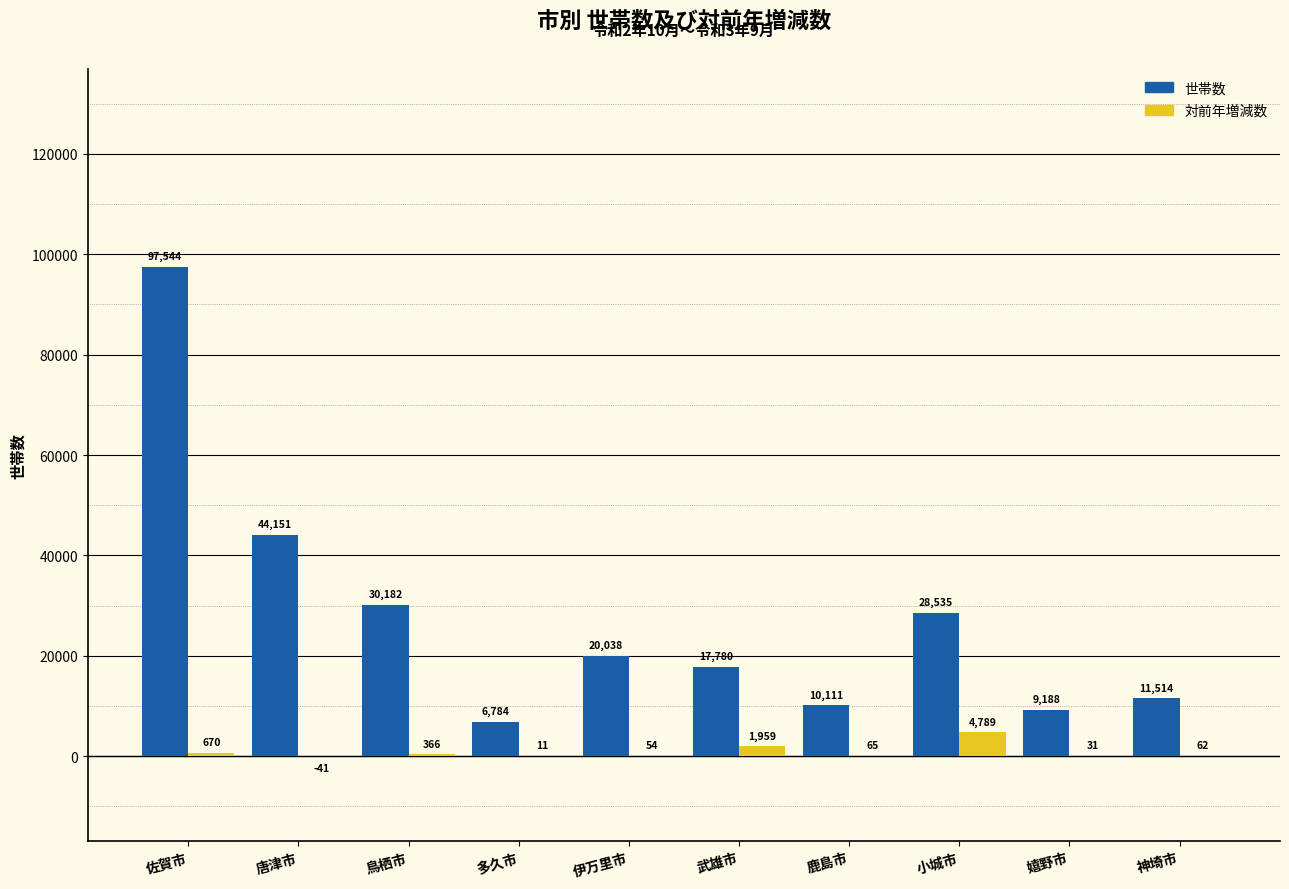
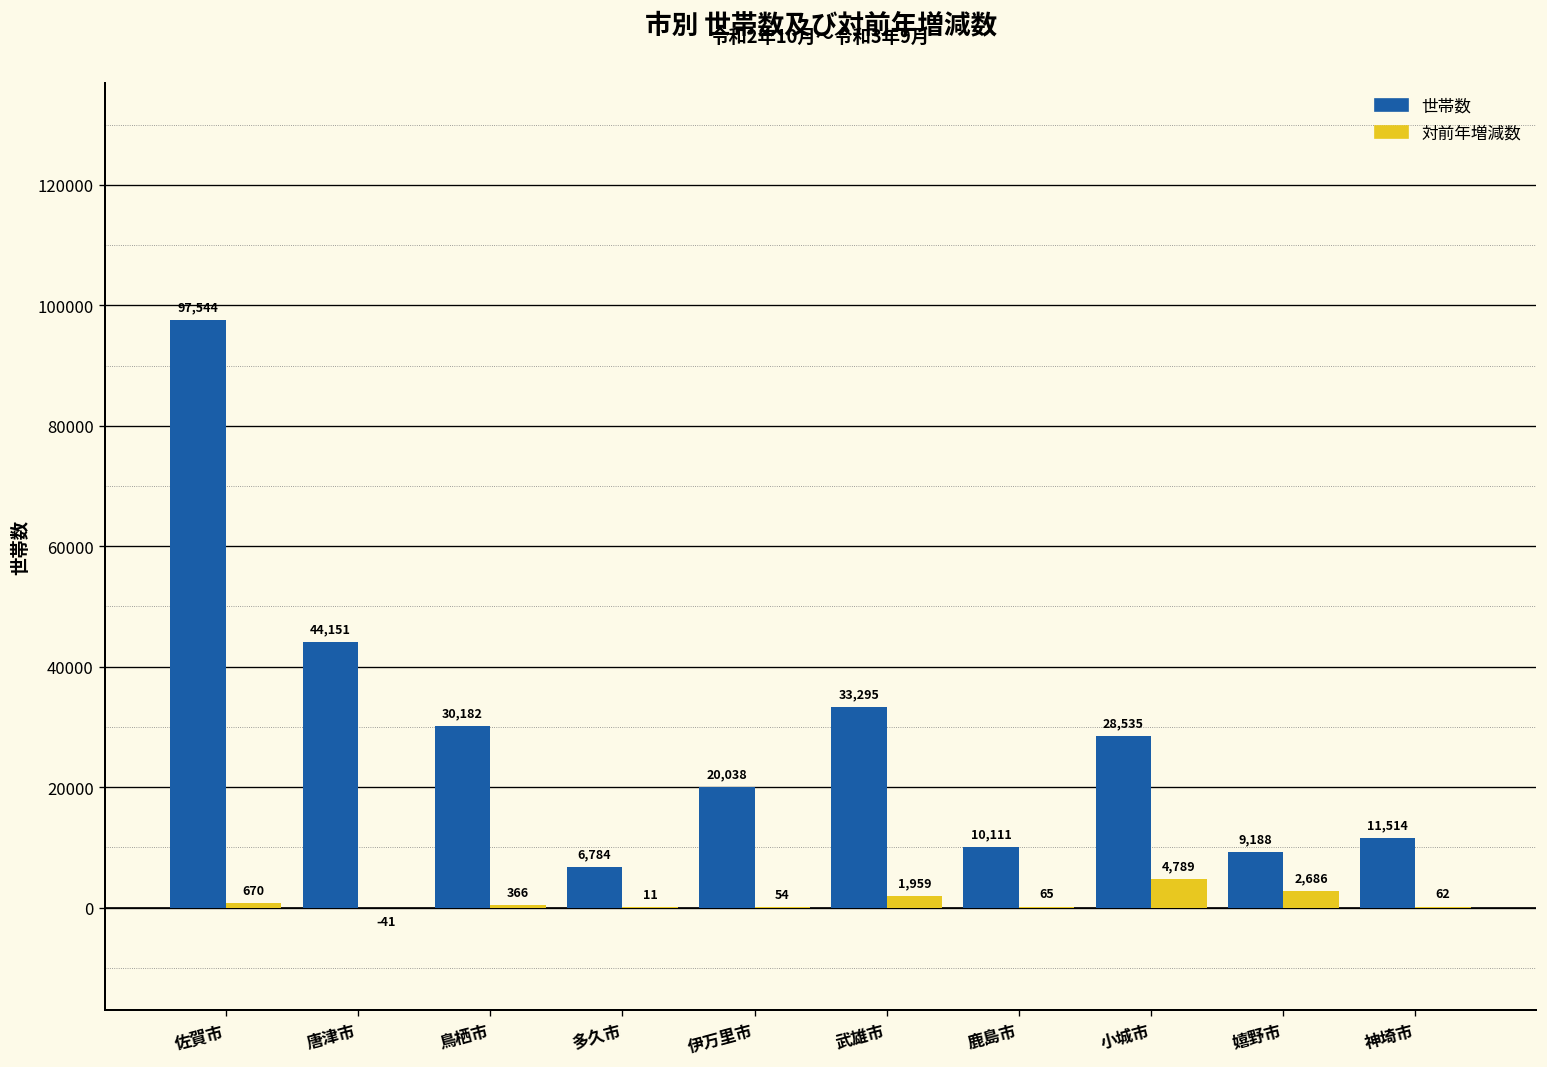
  {
    "世帯数": {
      "佐賀市": "97,544",
      "唐津市": "44,151",
      "鳥栖市": "30,182",
      "多久市": "6,784",
      "伊万里市": "20,038",
-     "武雄市": "17,780",
+     "武雄市": "33,295",
      "鹿島市": "10,111",
      "小城市": "28,535",
      "嬉野市": "9,188",
      "神埼市": "11,514"
    },
    "対前年増減数": {
      "佐賀市": "670",
      "唐津市": "-41",
      "鳥栖市": "366",
      "多久市": "11",
      "伊万里市": "54",
      "武雄市": "1,959",
      "鹿島市": "65",
      "小城市": "4,789",
-     "嬉野市": "31",
+     "嬉野市": "2,686",
      "神埼市": "62"
    }
  }
